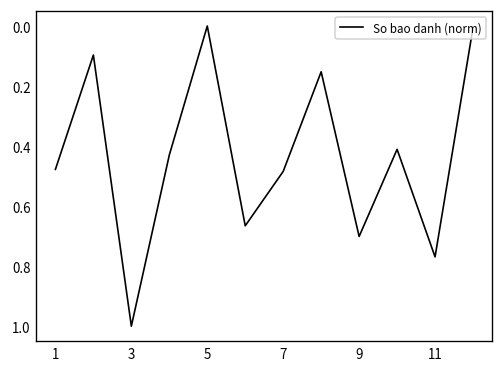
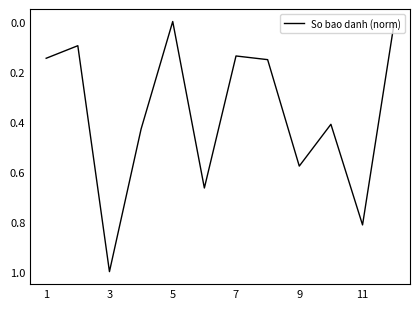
  {
-   "1": 0.48,
+   "1": 0.15,
    "3": 1.00,
    "5": 0.00,
-   "7": 0.48,
-   "9": 0.70,
-   "11": 0.77
+   "7": 0.14,
+   "9": 0.58,
+   "11": 0.81
  }
